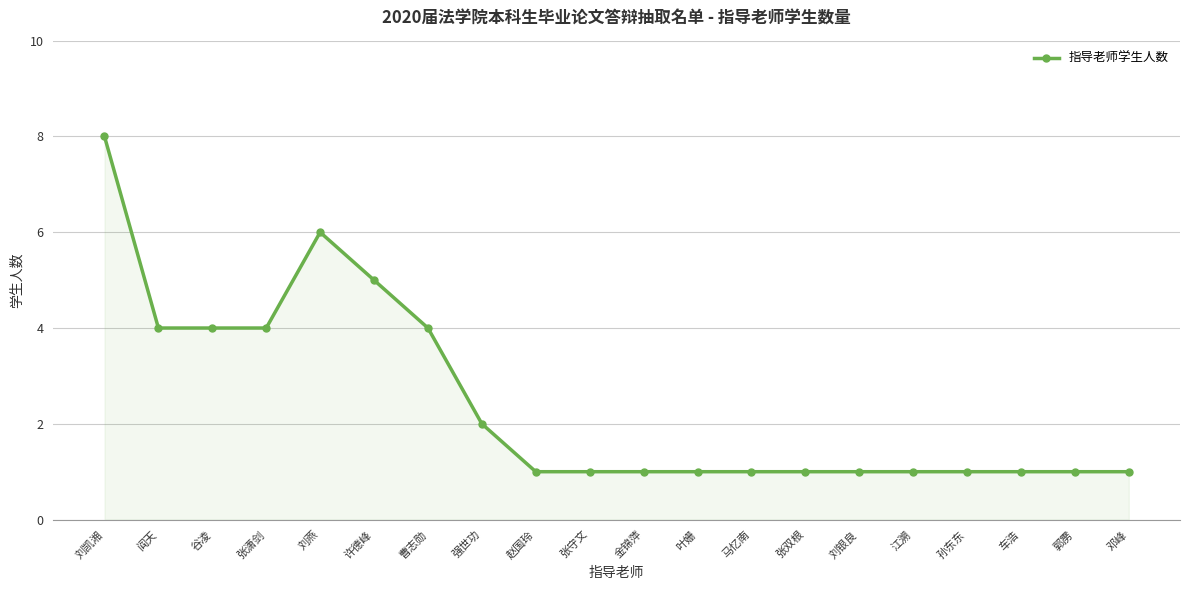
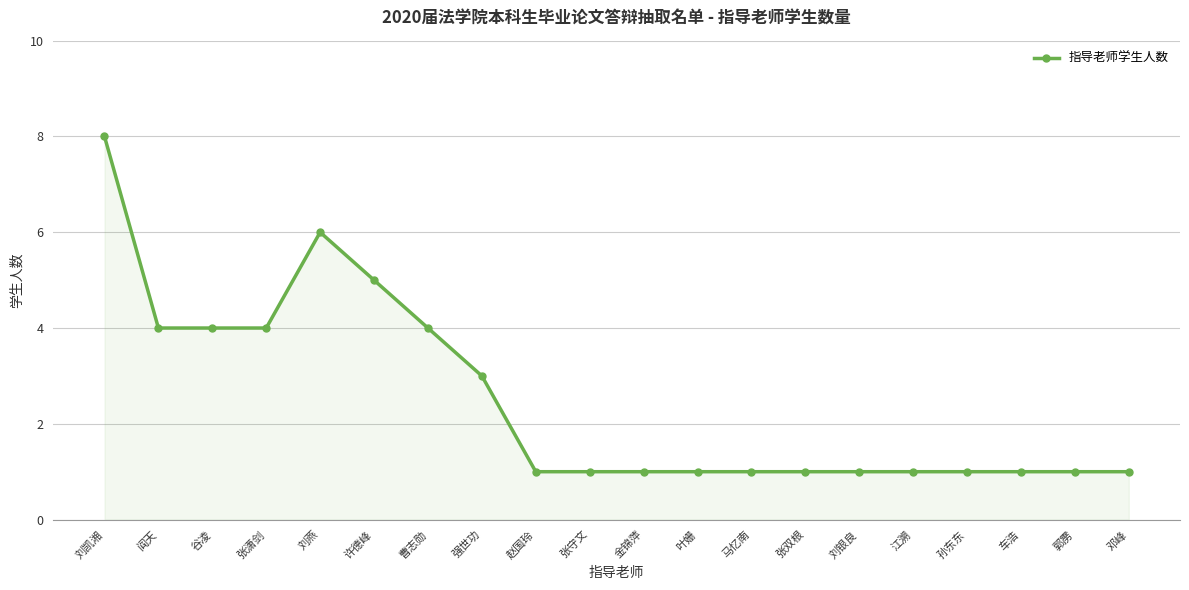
  {
    "刘凯湘": 8,
    "阎天": 4,
    "谷凌": 4,
    "张潇剑": 4,
    "刘燕": 6,
    "许德峰": 5,
    "曹志勋": 4,
-   "强世功": 2,
+   "强世功": 3,
    "赵国玲": 1,
    "张守文": 1,
    "金锦萍": 1,
    "叶姗": 1,
    "马忆南": 1,
    "张双根": 1,
    "刘银良": 1,
    "江溯": 1,
    "孙东东": 1,
    "车浩": 1,
    "郭雳": 1,
    "邓峰": 1
  }
